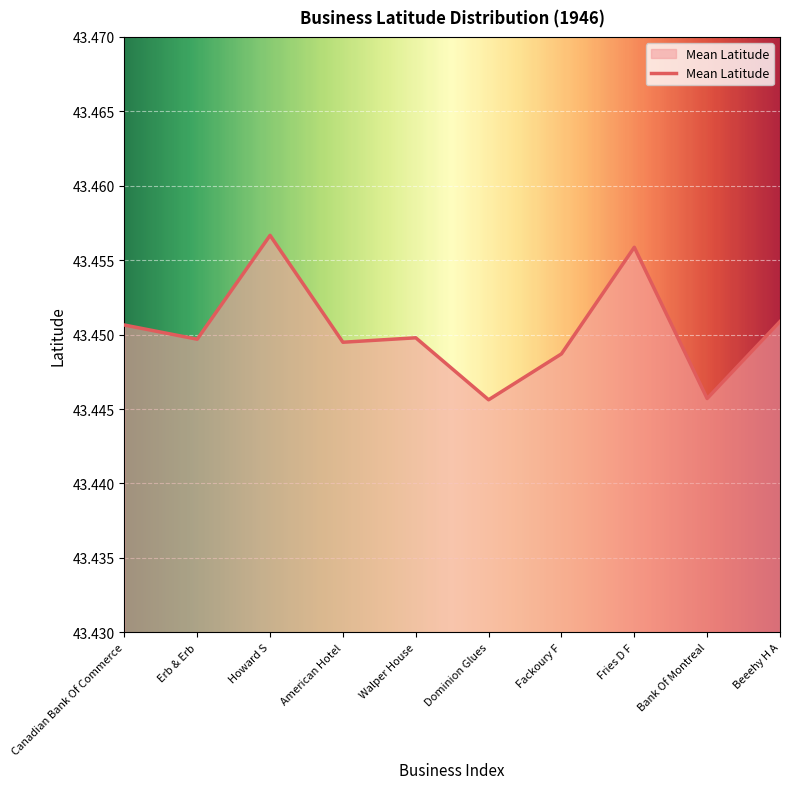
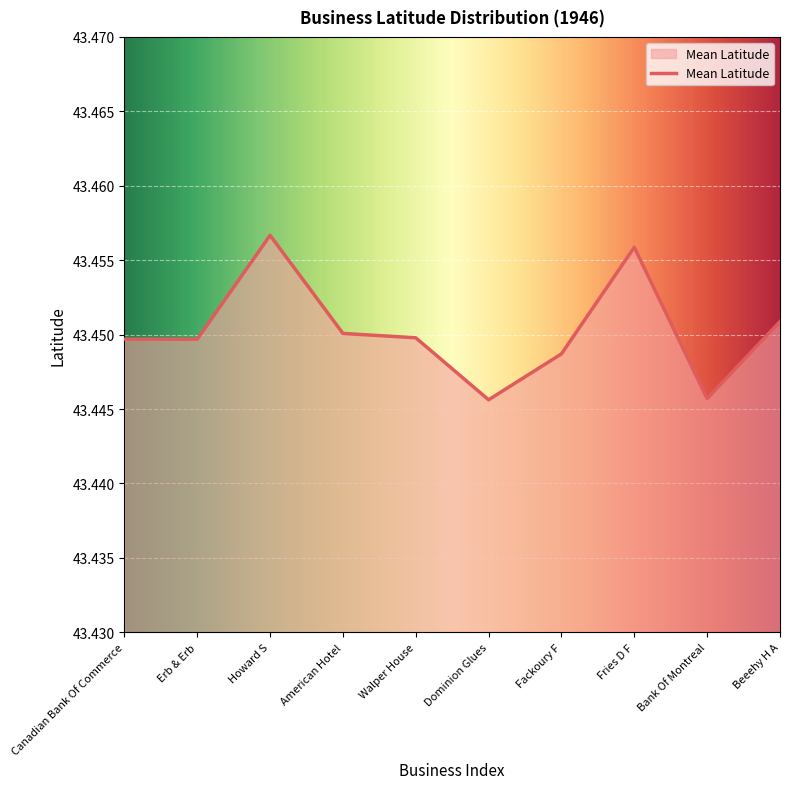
  {
-   "Canadian Bank Of Commerce": 43.4506,
+   "Canadian Bank Of Commerce": 43.4497,
    "Erb & Erb": 43.4497,
    "Howard S": 43.4567,
-   "American Hotel": 43.4495,
+   "American Hotel": 43.4501,
    "Walper House": 43.4498,
    "Dominion Glues": 43.4456,
    "Fackoury F": 43.4487,
    "Fries D F": 43.4559,
    "Bank Of Montreal": 43.4457,
    "Beeehy H A": 43.4509
  }
